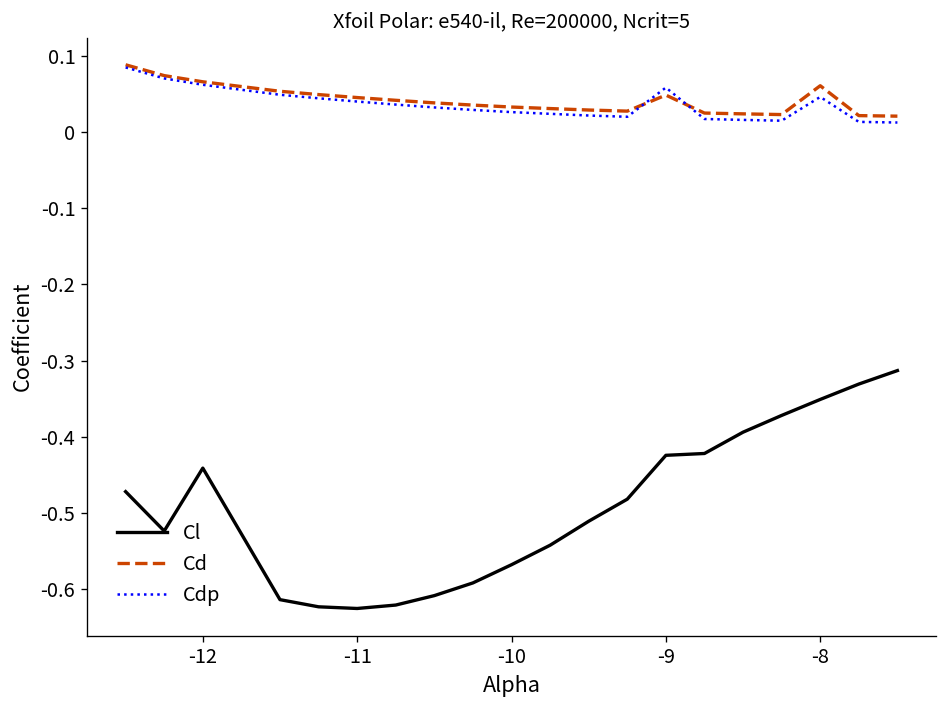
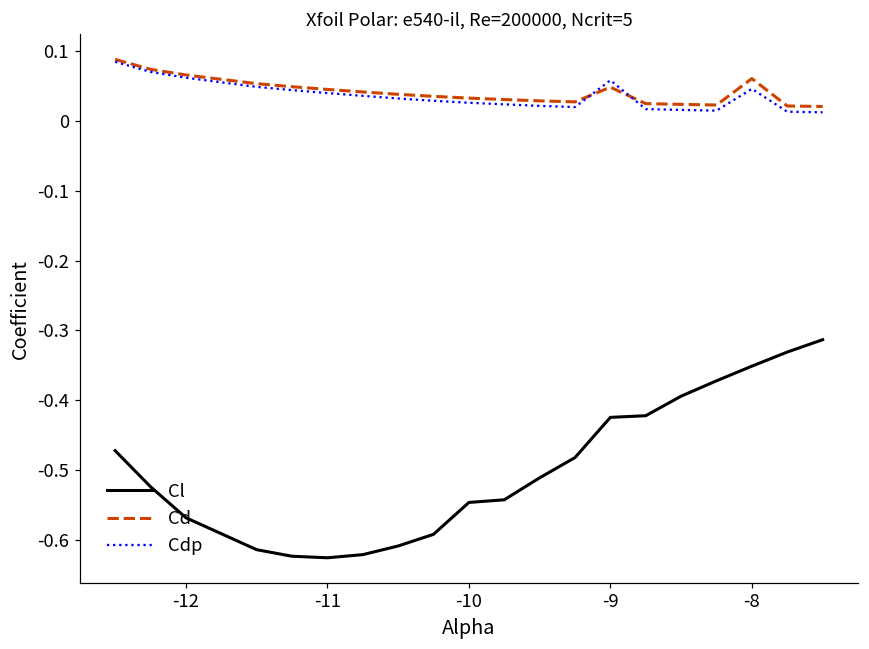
  {
    "Cl": {
-     "-12": -0.44,
+     "-12": -0.57,
      "-11": -0.63,
-     "-10": -0.57,
+     "-10": -0.55,
      "-9": -0.42,
      "-8": -0.35
    },
    "Cd": {
      "-11": 0.05,
      "-10": 0.03,
      "-9": 0.05,
      "-8": 0.06
    },
    "Cdp": {
      "-11": 0.04,
      "-10": 0.03,
      "-9": 0.06,
      "-8": 0.05
    }
  }
